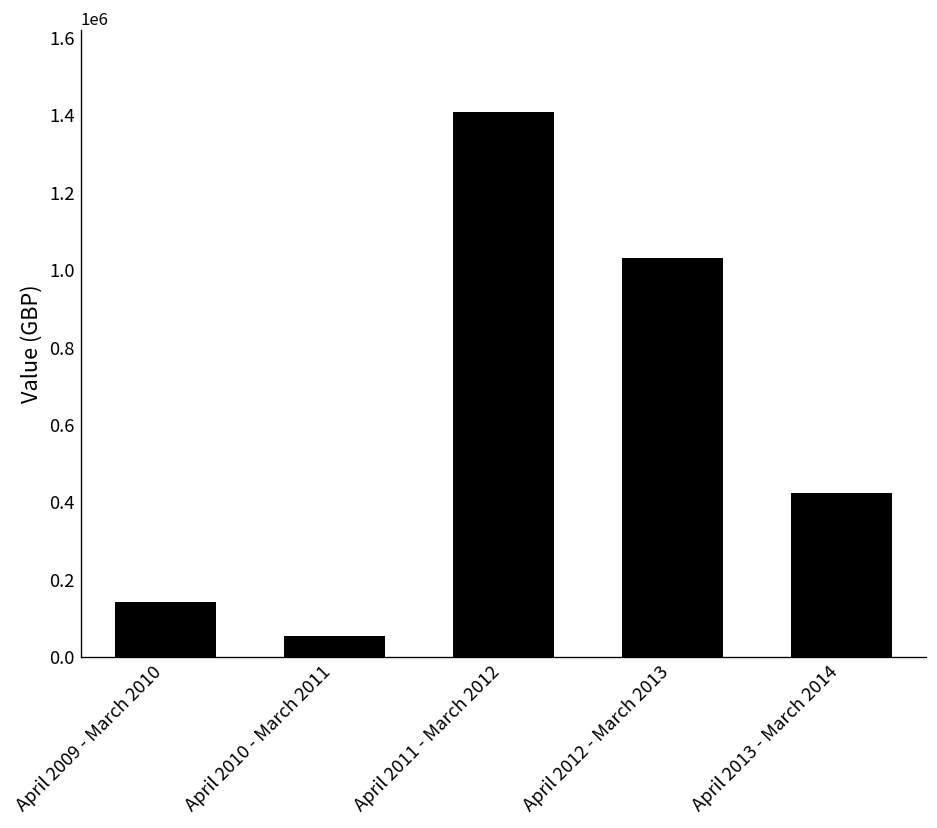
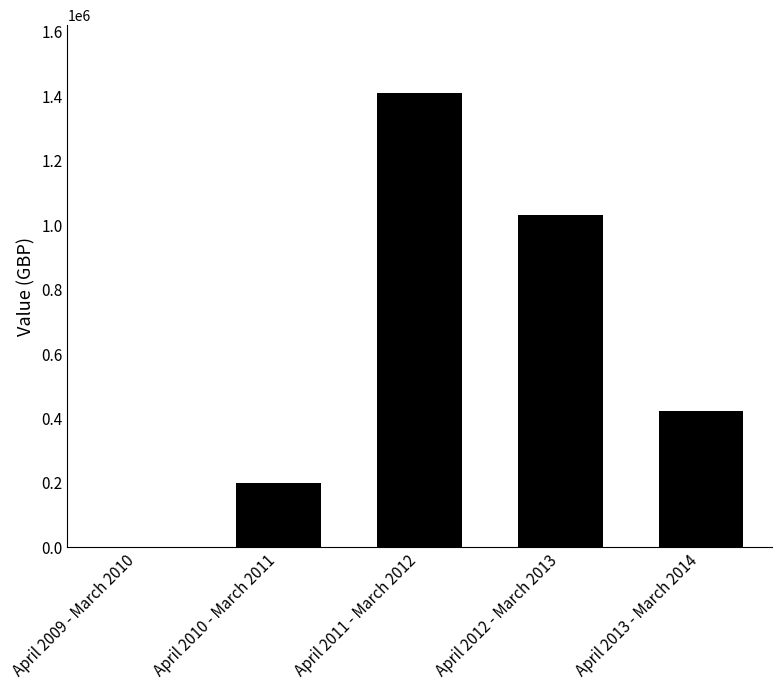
  {
-   "April 2009 - March 2010": 140000,
-   "April 2010 - March 2011": 50000,
+   "April 2009 - March 2010": 0,
+   "April 2010 - March 2011": 200000,
    "April 2011 - March 2012": 1410000,
    "April 2012 - March 2013": 1030000,
    "April 2013 - March 2014": 420000
  }
